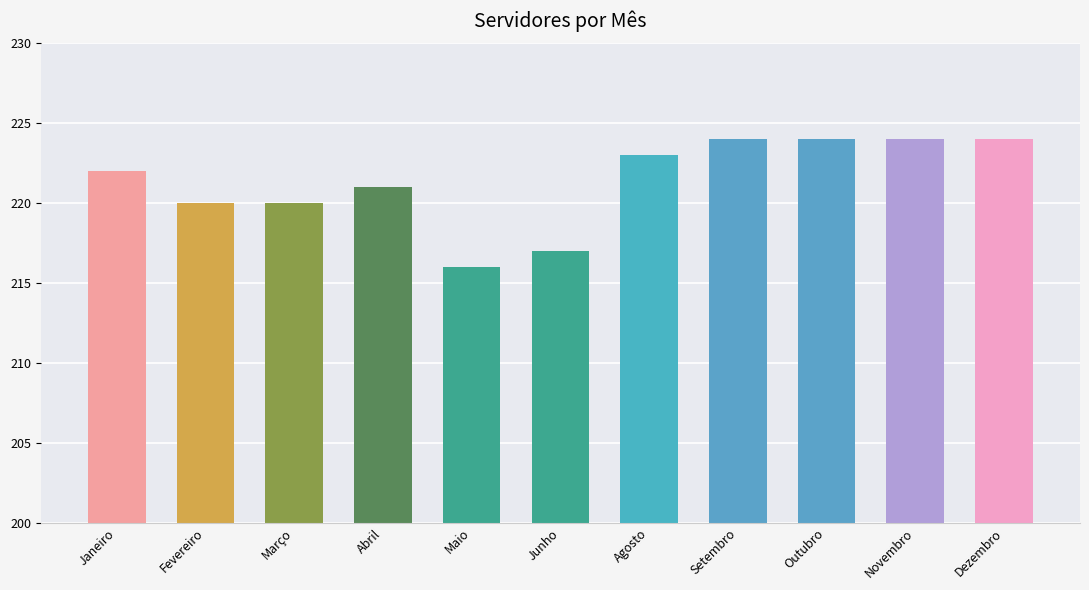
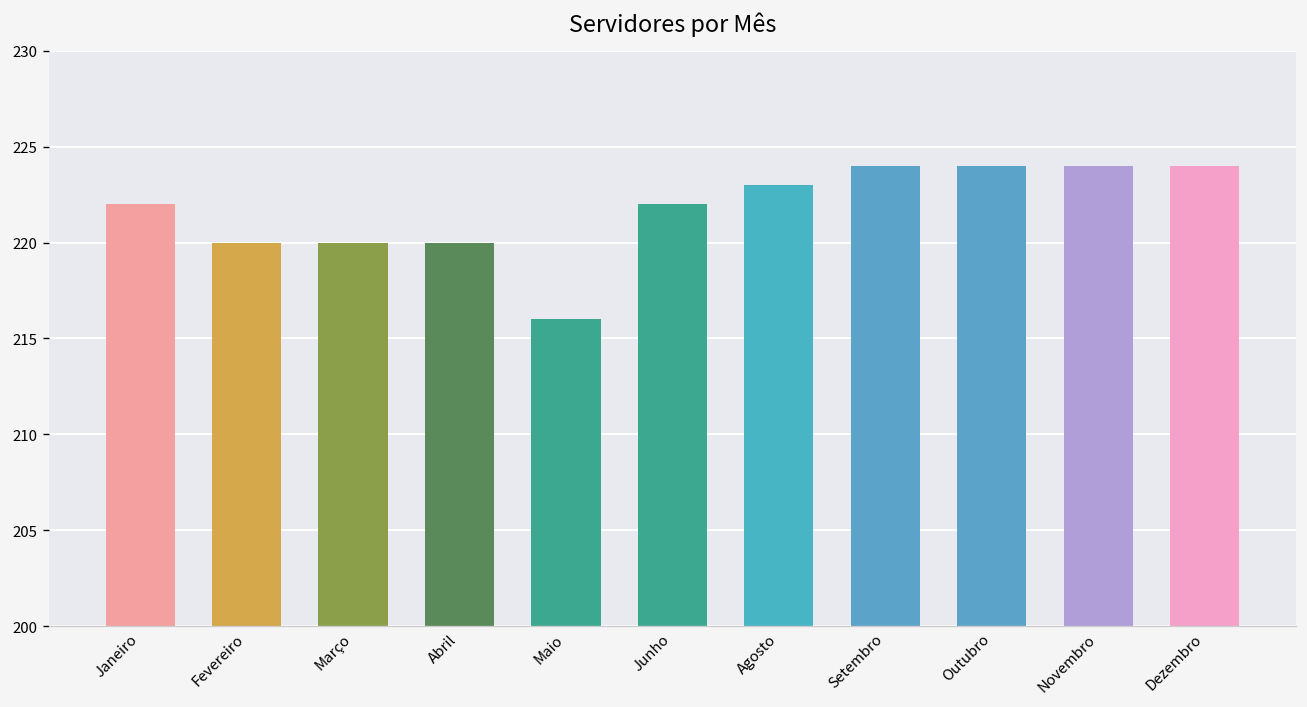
  {
    "Janeiro": 222,
    "Fevereiro": 220,
    "Março": 220,
-   "Abril": 221,
+   "Abril": 220,
    "Maio": 216,
-   "Junho": 217,
+   "Junho": 222,
    "Agosto": 223,
    "Setembro": 224,
    "Outubro": 224,
    "Novembro": 224,
    "Dezembro": 224
  }
